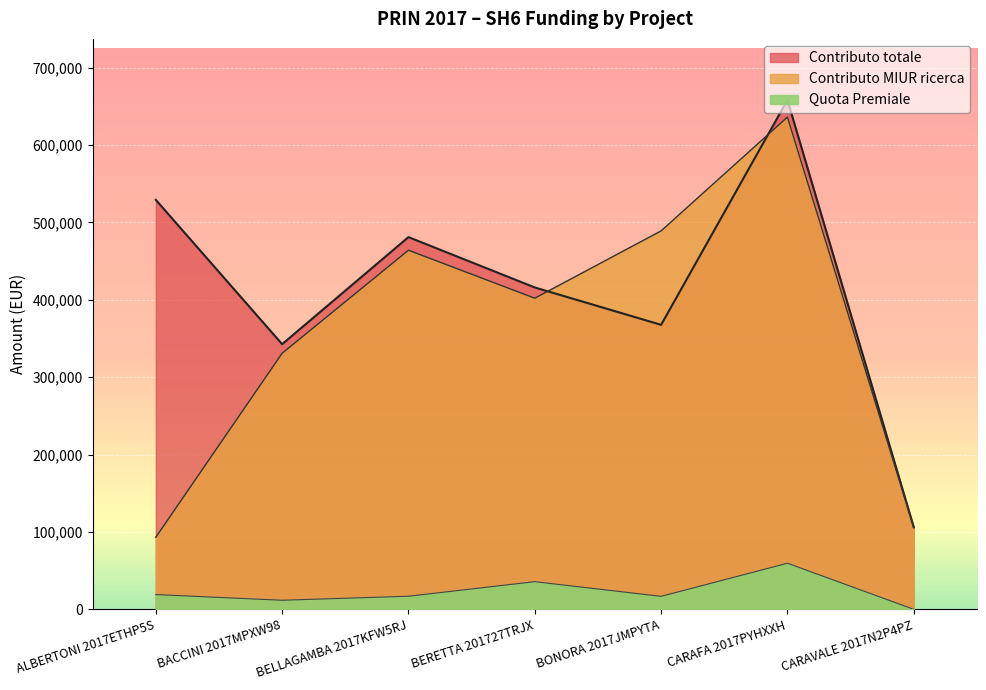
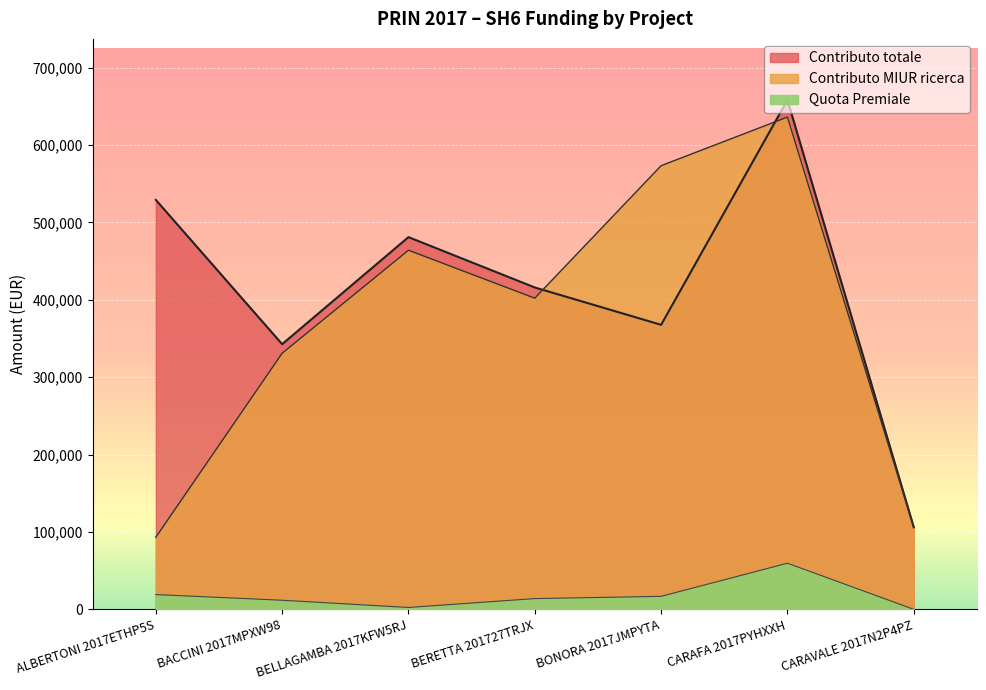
  {
    "Contributo totale": {
      "ALBERTONI 2017ETHP5S": "530,000",
      "BACCINI 2017MPXW98": "340,000",
      "BELLAGAMBA 2017KFW5RJ": "480,000",
      "BERETTA 201727TRJX": "420,000",
      "BONORA 2017JMPYTA": "370,000"
    },
    "Contributo MIUR ricerca": {
      "ALBERTONI 2017ETHP5S": "90,000",
      "BACCINI 2017MPXW98": "330,000",
      "BELLAGAMBA 2017KFW5RJ": "460,000",
      "BERETTA 201727TRJX": "400,000",
-     "BONORA 2017JMPYTA": "490,000",
+     "BONORA 2017JMPYTA": "570,000",
      "CARAFA 2017PYHXXH": "640,000"
    },
    "Quota Premiale": {
      "ALBERTONI 2017ETHP5S": "20,000",
      "BACCINI 2017MPXW98": "10,000",
-     "BELLAGAMBA 2017KFW5RJ": "20,000",
-     "BERETTA 201727TRJX": "40,000",
+     "BELLAGAMBA 2017KFW5RJ": "0",
+     "BERETTA 201727TRJX": "10,000",
      "BONORA 2017JMPYTA": "20,000",
      "CARAFA 2017PYHXXH": "60,000",
      "CARAVALE 2017N2P4PZ": "0"
    }
  }
